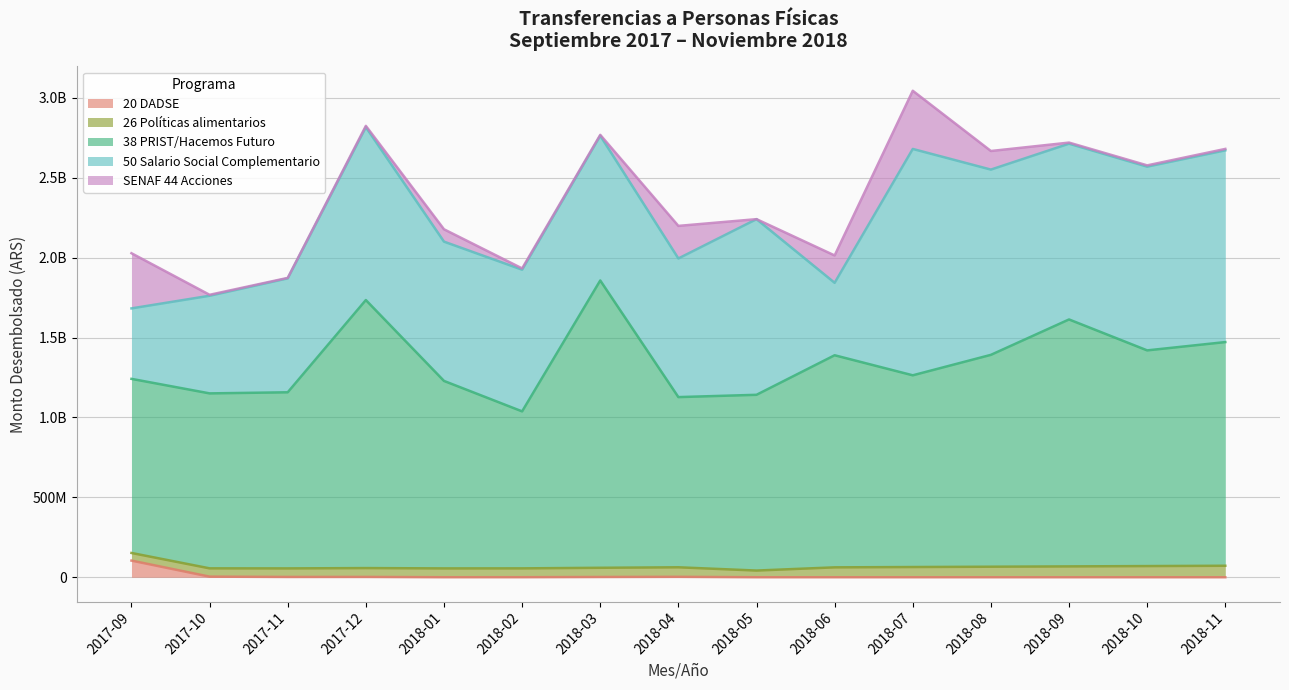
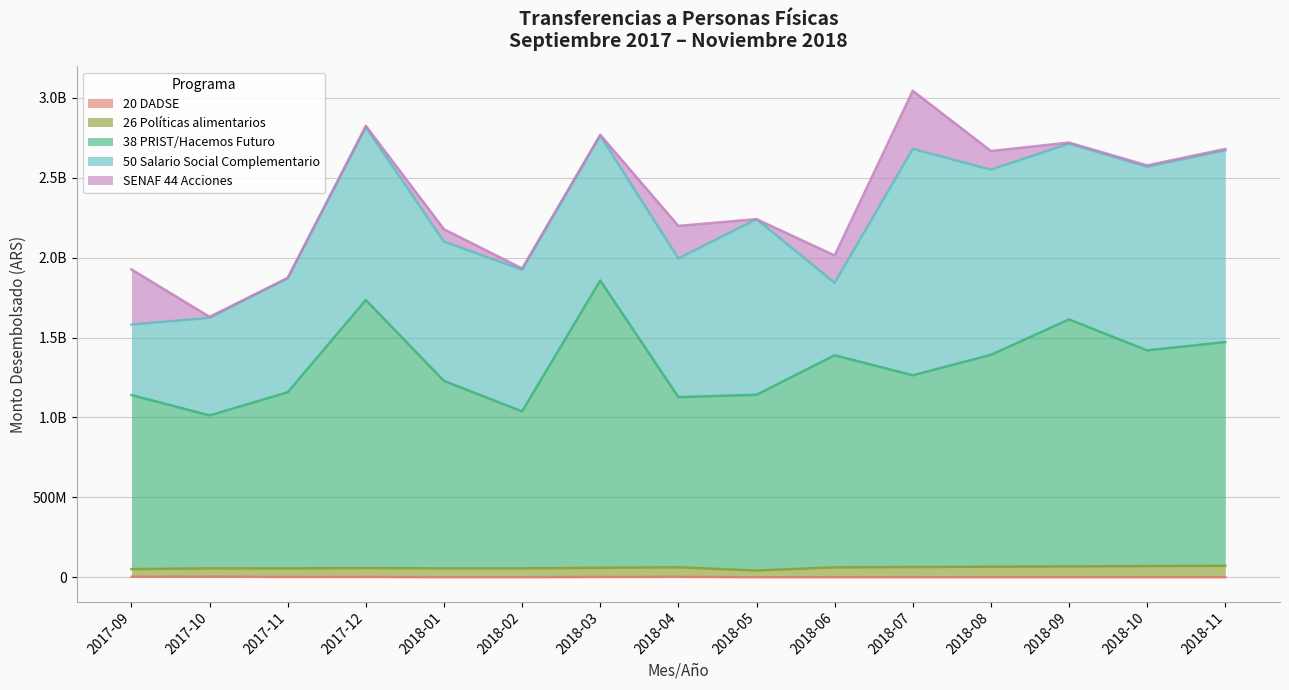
  {
    "20 DADSE": {
-     "2017-09": 100000000,
+     "2017-09": 0,
      "2017-10": 0,
      "2017-11": 0,
      "2017-12": 0,
      "2018-01": 0,
      "2018-02": 0,
      "2018-03": 0,
      "2018-04": 0,
      "2018-05": 0,
      "2018-06": 0,
      "2018-07": 0,
      "2018-08": 0,
      "2018-09": 0,
      "2018-10": 0,
      "2018-11": 0
    },
    "26 Políticas alimentarios": {
      "2017-09": 50000000,
      "2017-10": 50000000,
      "2017-11": 50000000,
      "2017-12": 60000000,
      "2018-01": 60000000,
      "2018-02": 60000000,
      "2018-03": 60000000,
      "2018-04": 60000000,
      "2018-05": 40000000,
      "2018-06": 60000000,
      "2018-07": 60000000,
      "2018-08": 70000000,
      "2018-09": 70000000,
      "2018-10": 70000000,
      "2018-11": 70000000
    },
    "38 PRIST/Hacemos Futuro": {
      "2017-09": 1090000000,
-     "2017-10": 1100000000,
+     "2017-10": 960000000,
      "2017-11": 1100000000,
      "2017-12": 1680000000,
      "2018-01": 1170000000,
      "2018-02": 980000000,
      "2018-03": 1800000000,
      "2018-04": 1070000000,
      "2018-05": 1100000000,
      "2018-06": 1330000000,
      "2018-07": 1200000000,
      "2018-08": 1330000000,
      "2018-09": 1550000000,
      "2018-10": 1350000000,
      "2018-11": 1400000000
    },
    "50 Salario Social Complementario": {
      "2017-09": 440000000,
      "2018-01": 870000000,
      "2018-04": 870000000,
      "2018-06": 450000000,
      "2018-07": 1420000000,
      "2018-08": 1160000000
    },
    "SENAF 44 Acciones": {
      "2017-09": 350000000,
      "2018-01": 80000000,
      "2018-04": 200000000,
      "2018-06": 170000000,
      "2018-07": 360000000,
      "2018-08": 120000000
    }
  }
